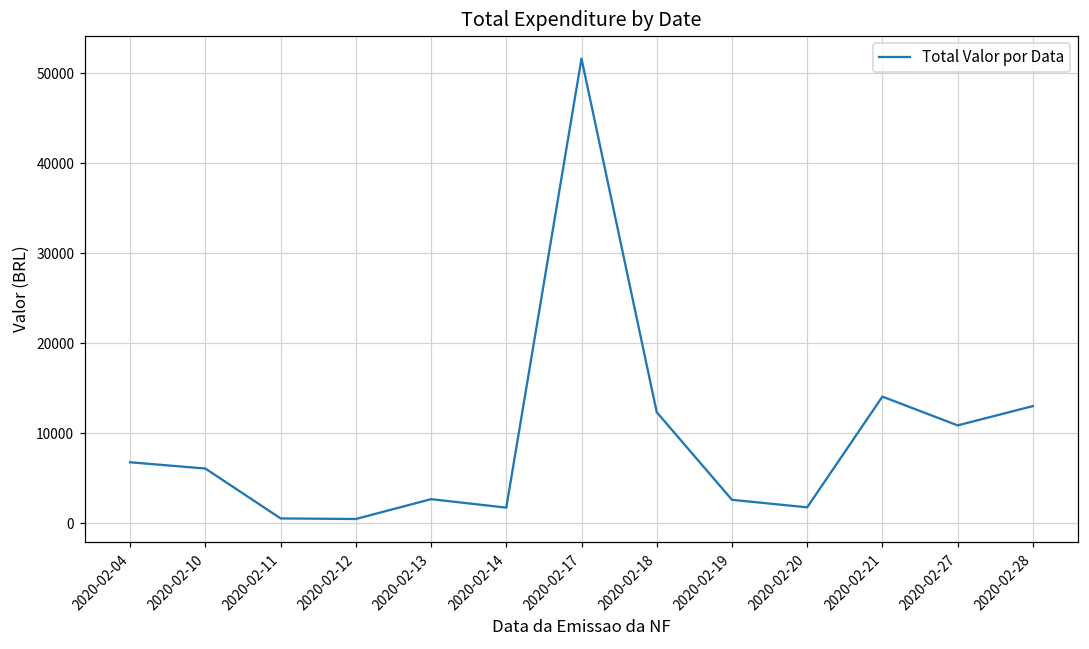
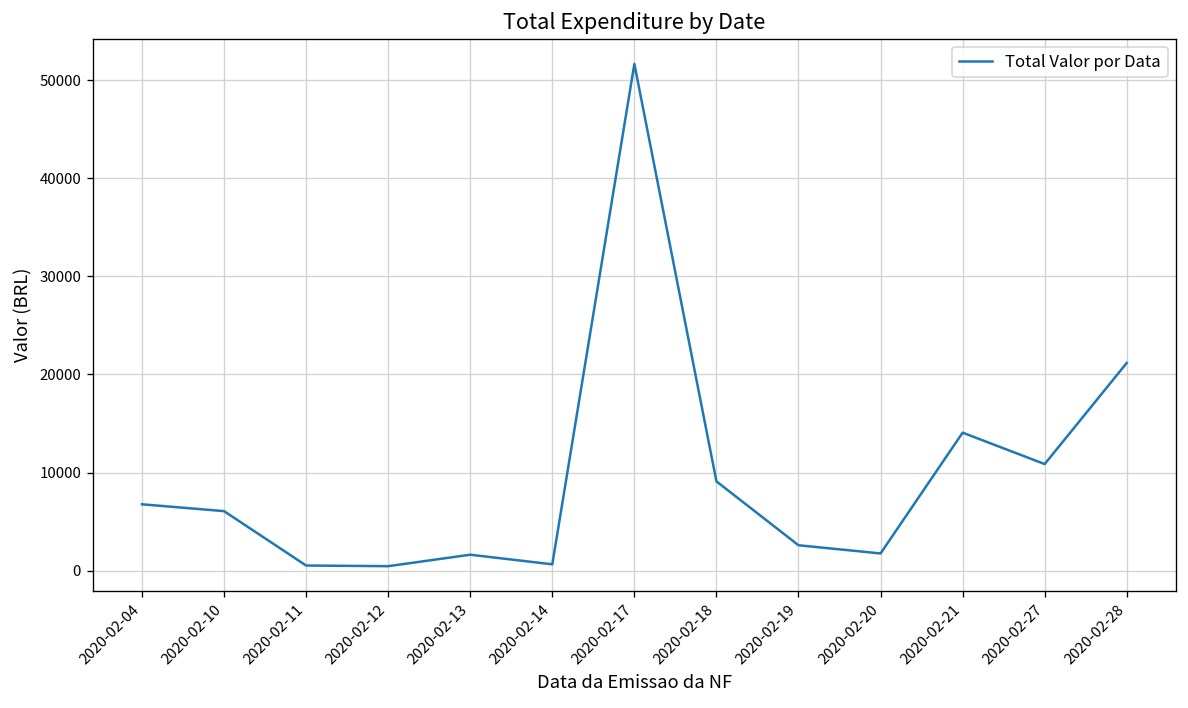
  {
    "2020-02-04": 7000,
    "2020-02-10": 6000,
    "2020-02-11": 1000,
    "2020-02-12": 0,
-   "2020-02-13": 3000,
-   "2020-02-14": 2000,
+   "2020-02-13": 2000,
+   "2020-02-14": 1000,
    "2020-02-17": 52000,
-   "2020-02-18": 12000,
+   "2020-02-18": 9000,
    "2020-02-19": 3000,
    "2020-02-20": 2000,
    "2020-02-21": 14000,
    "2020-02-27": 11000,
-   "2020-02-28": 13000
+   "2020-02-28": 21000
  }
